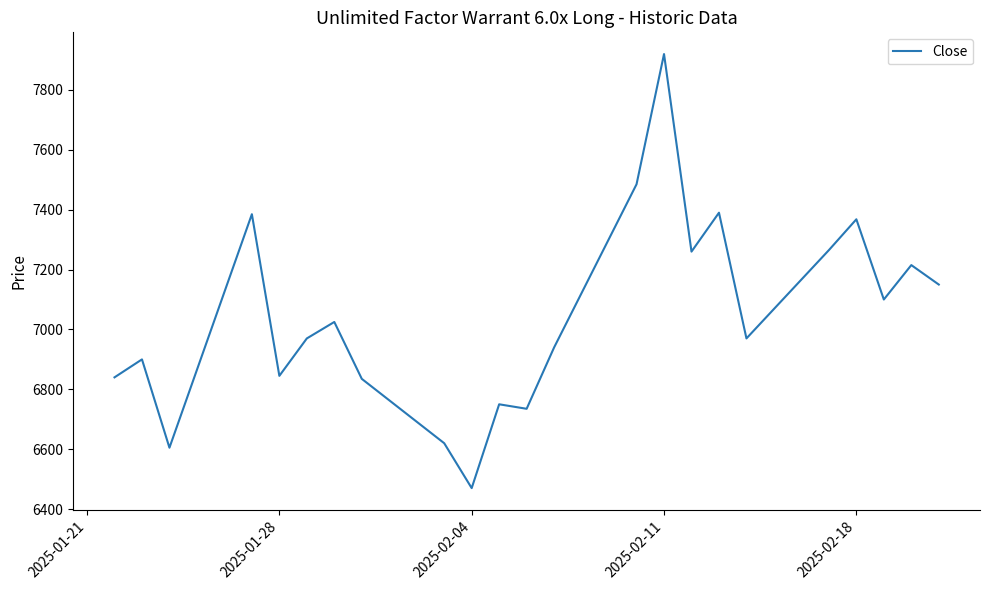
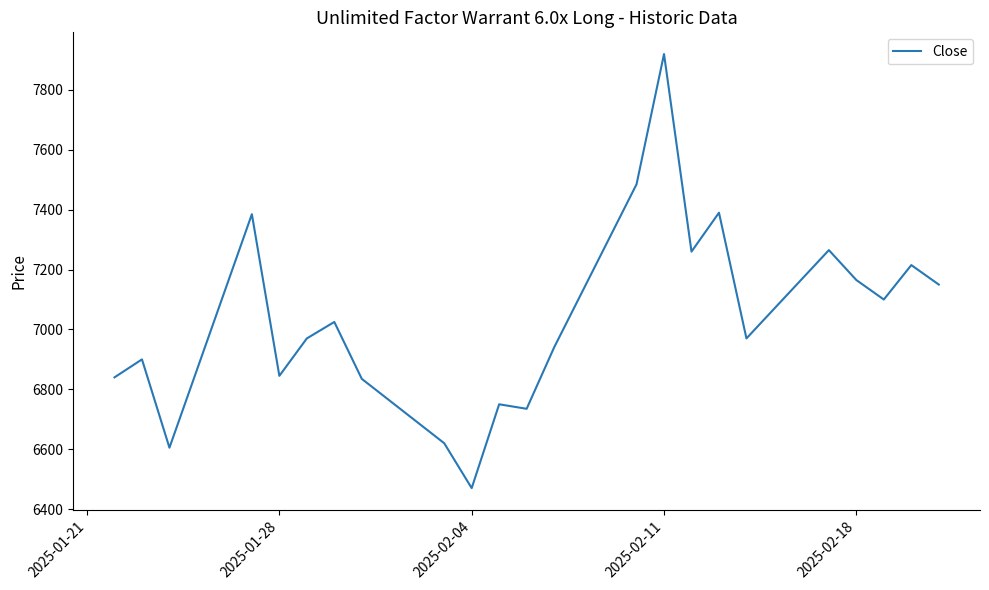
  {
    "2025-01-28": 6850,
    "2025-02-04": 6470,
    "2025-02-11": 7920,
-   "2025-02-18": 7370
+   "2025-02-18": 7170
  }
